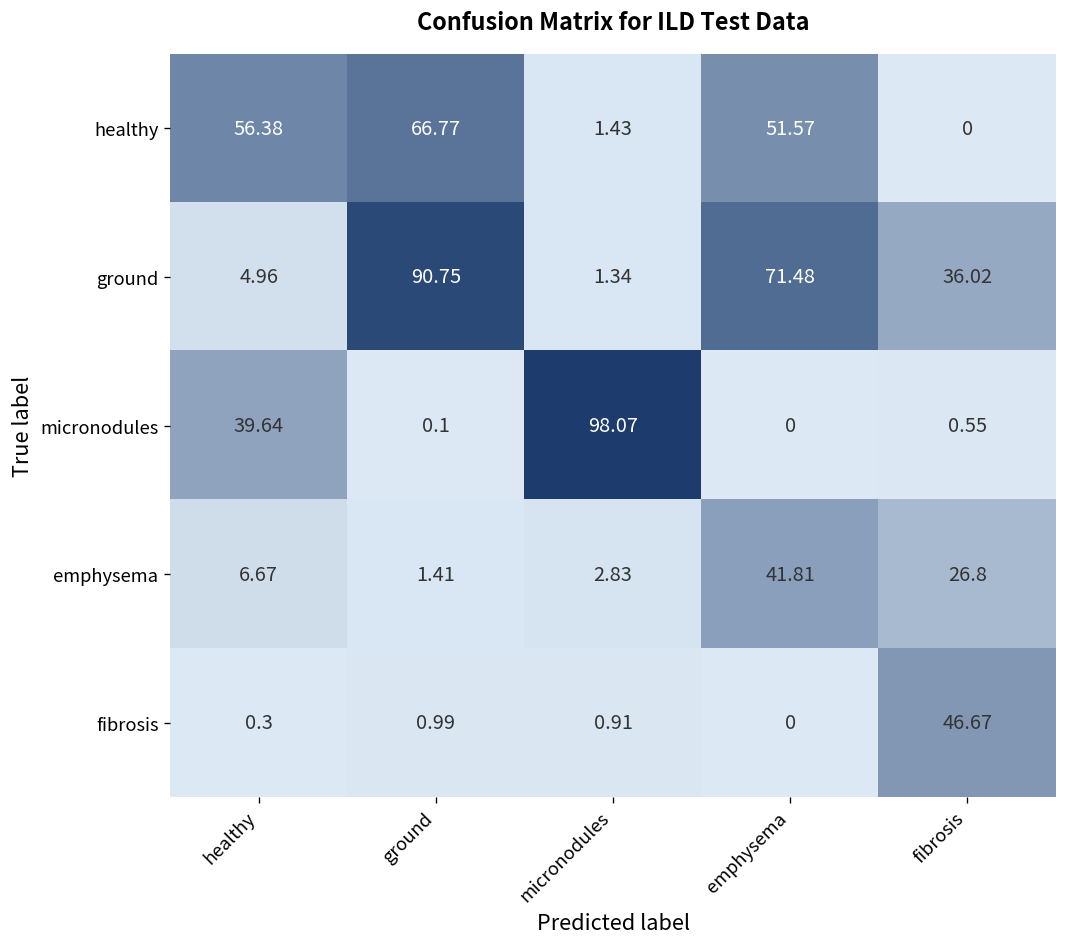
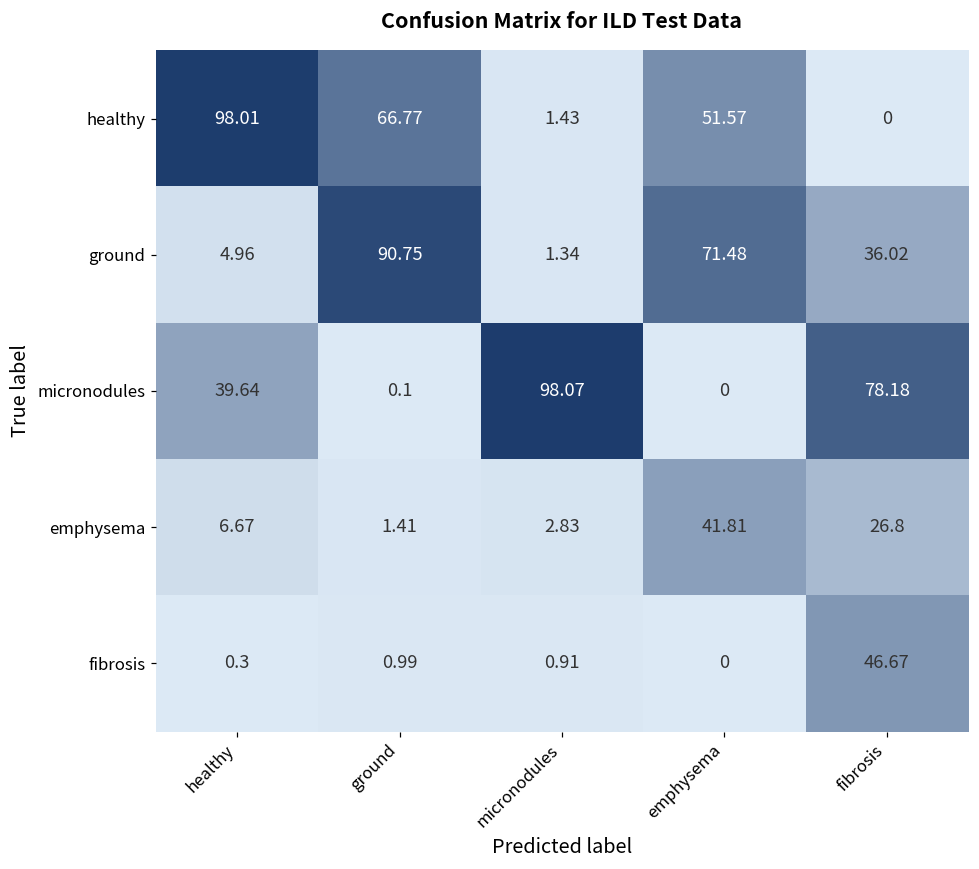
  {
    "healthy": {
-     "healthy": 56.38,
+     "healthy": 98.01,
      "ground": 66.77,
      "micronodules": 1.43,
      "emphysema": 51.57,
      "fibrosis": 0
    },
    "ground": {
      "healthy": 4.96,
      "ground": 90.75,
      "micronodules": 1.34,
      "emphysema": 71.48,
      "fibrosis": 36.02
    },
    "micronodules": {
      "healthy": 39.64,
      "ground": 0.1,
      "micronodules": 98.07,
      "emphysema": 0,
-     "fibrosis": 0.55
+     "fibrosis": 78.18
    },
    "emphysema": {
      "healthy": 6.67,
      "ground": 1.41,
      "micronodules": 2.83,
      "emphysema": 41.81,
      "fibrosis": 26.8
    },
    "fibrosis": {
      "healthy": 0.3,
      "ground": 0.99,
      "micronodules": 0.91,
      "emphysema": 0,
      "fibrosis": 46.67
    }
  }
